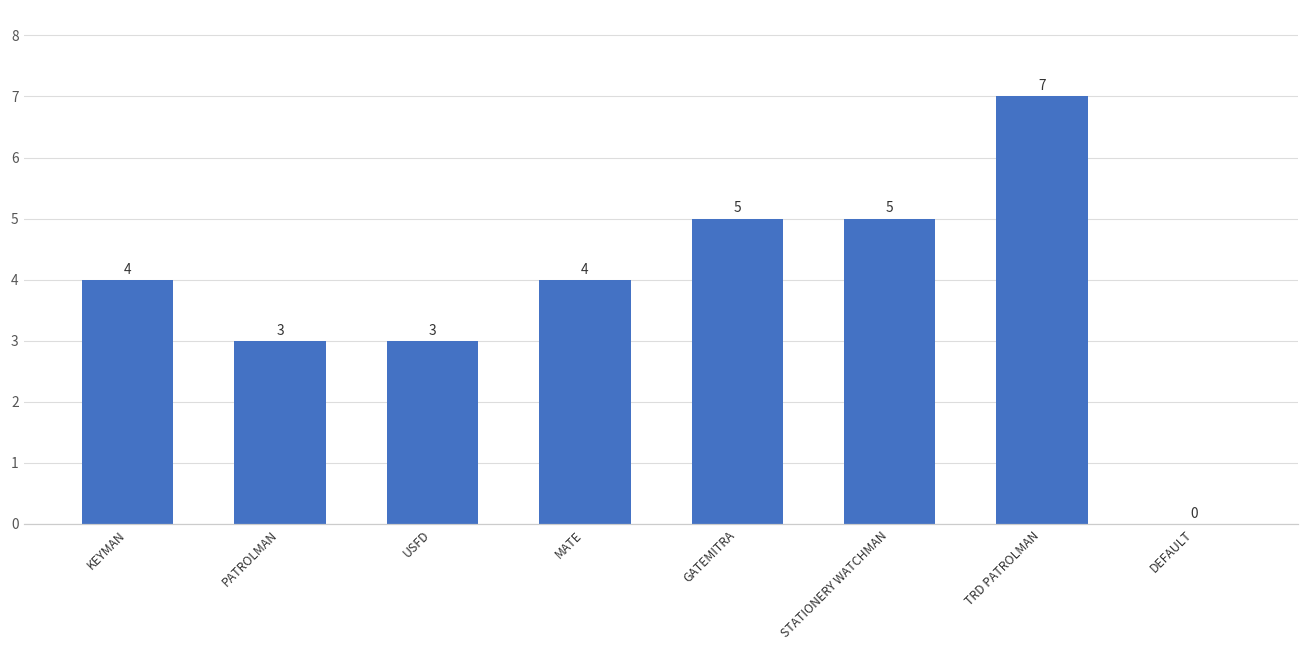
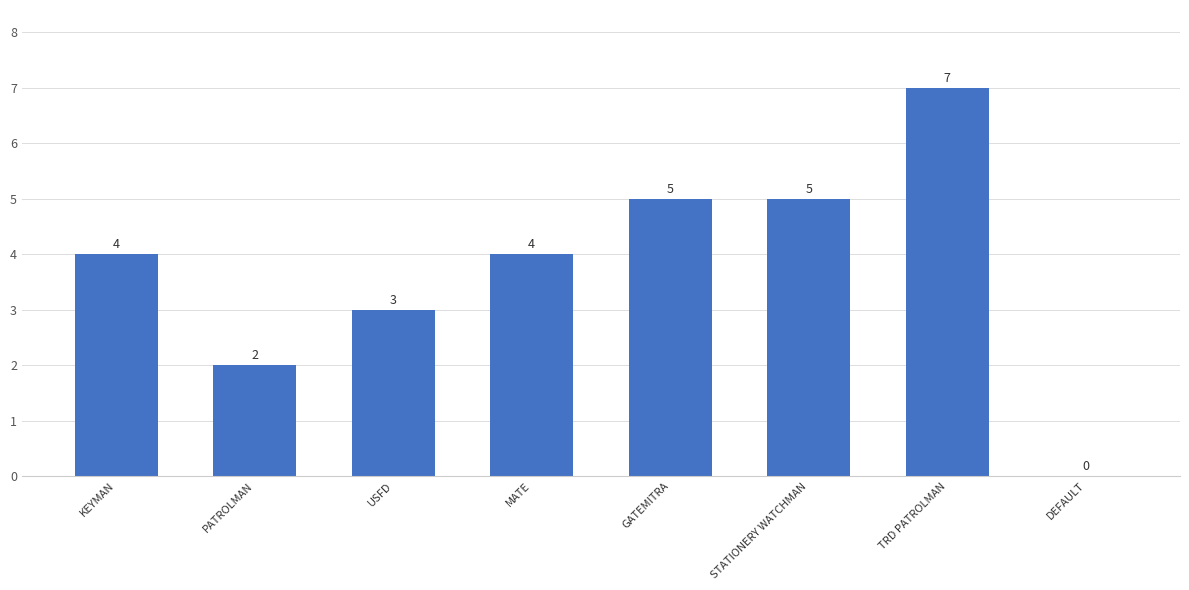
  {
    "KEYMAN": 4,
-   "PATROLMAN": 3,
+   "PATROLMAN": 2,
    "USFD": 3,
    "MATE": 4,
    "GATEMITRA": 5,
    "STATIONERY WATCHMAN": 5,
    "TRD PATROLMAN": 7,
    "DEFAULT": 0
  }
